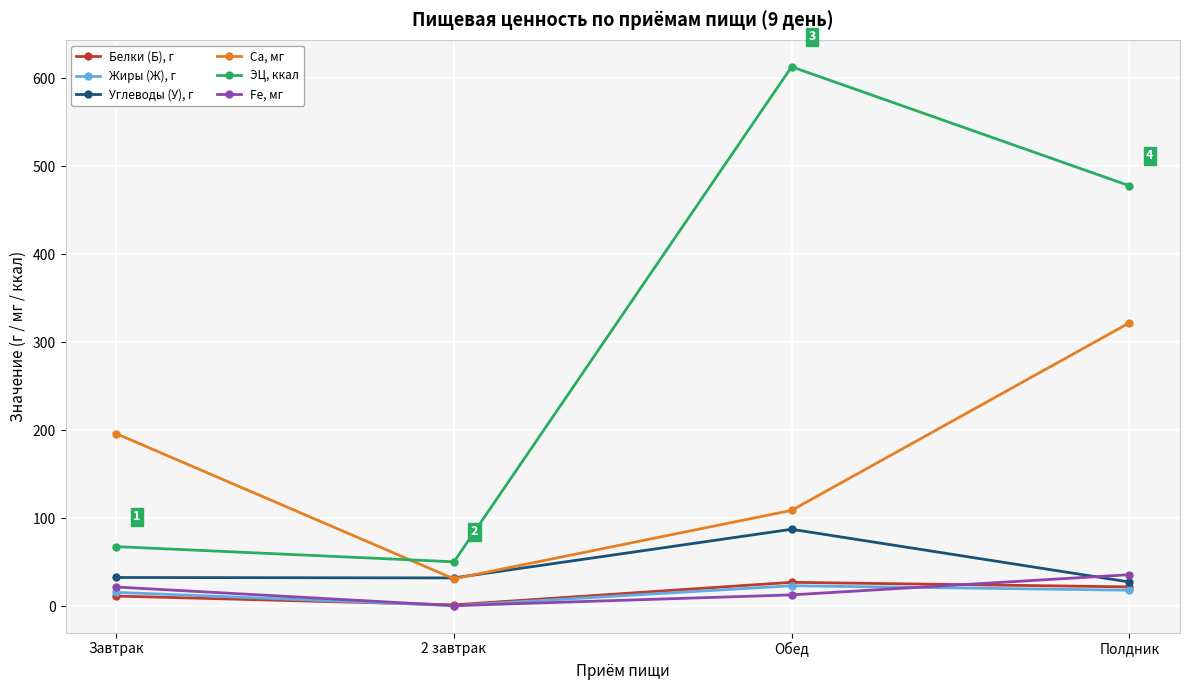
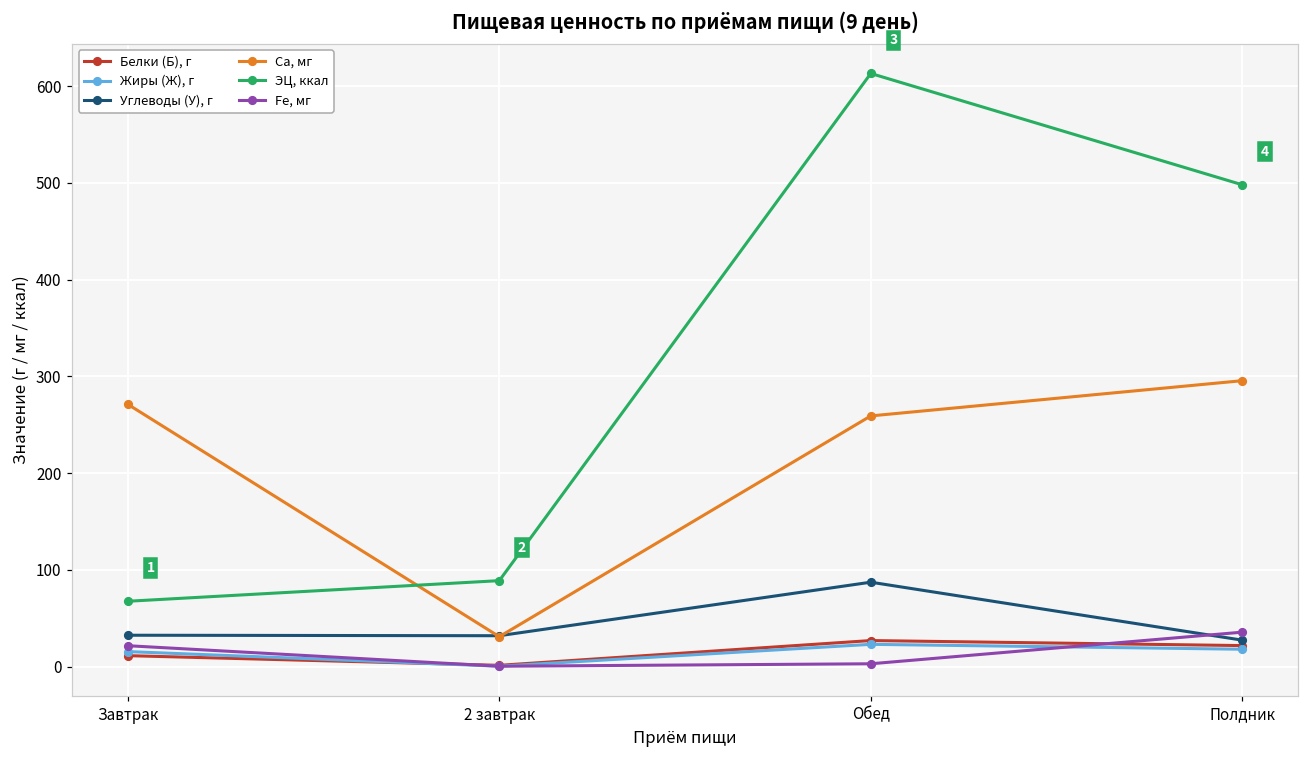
  {
    "Белки (Б), г": {
      "Завтрак": 10,
      "Обед": 30,
      "Полдник": 20
    },
    "Жиры (Ж), г": {
      "Завтрак": 20,
      "Обед": 20,
      "Полдник": 20
    },
    "Углеводы (У), г": {
      "Завтрак": 30,
      "Обед": 90,
      "Полдник": 30
    },
    "Ca, мг": {
-     "Завтрак": 200,
-     "Обед": 110,
-     "Полдник": 320
+     "Завтрак": 270,
+     "Обед": 260,
+     "Полдник": 300
    },
    "ЭЦ, ккал": {
      "Завтрак": 70,
-     "2 завтрак": 50,
+     "2 завтрак": 90,
      "Обед": 610,
-     "Полдник": 480
+     "Полдник": 500
    },
    "Fe, мг": {
      "Завтрак": 20,
-     "Обед": 10,
+     "Обед": 0,
      "Полдник": 40
    }
  }
